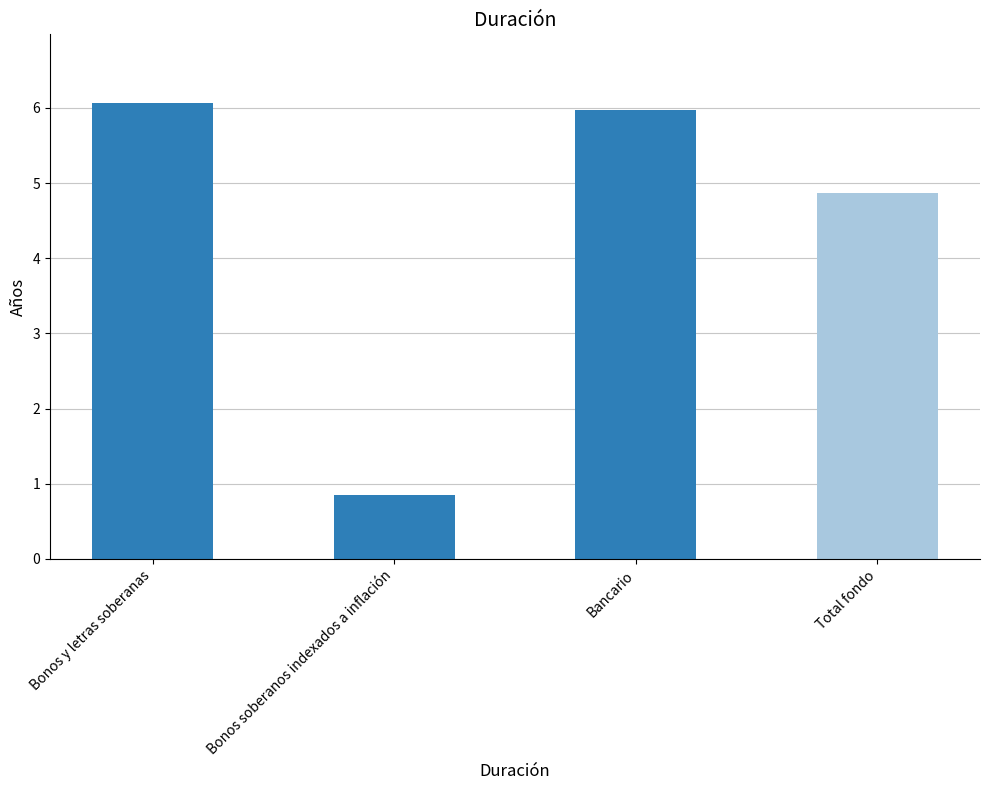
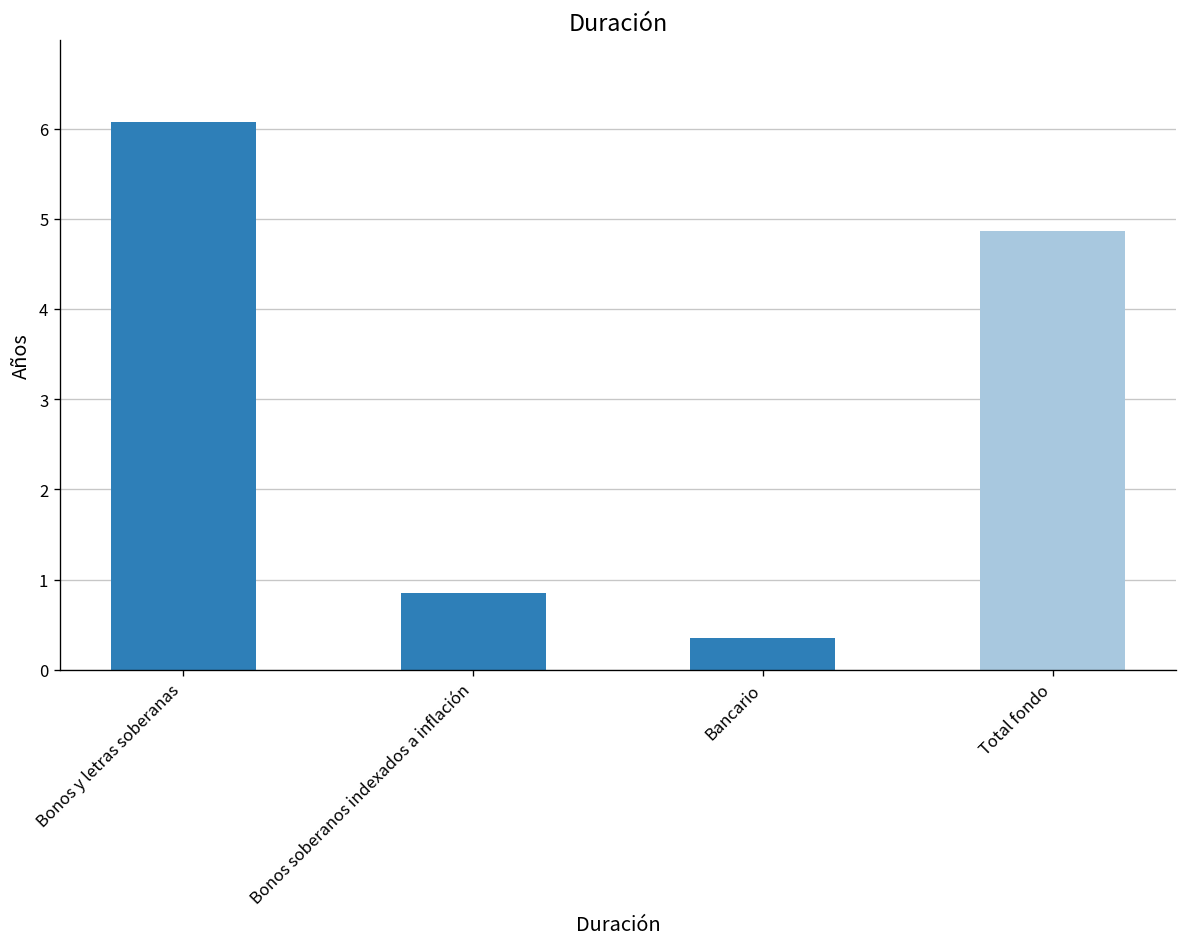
  {
    "Bonos y letras soberanas": 6.1,
    "Bonos soberanos indexados a inflación": 0.8,
-   "Bancario": 6.0,
+   "Bancario": 0.3,
    "Total fondo": 4.9
  }
